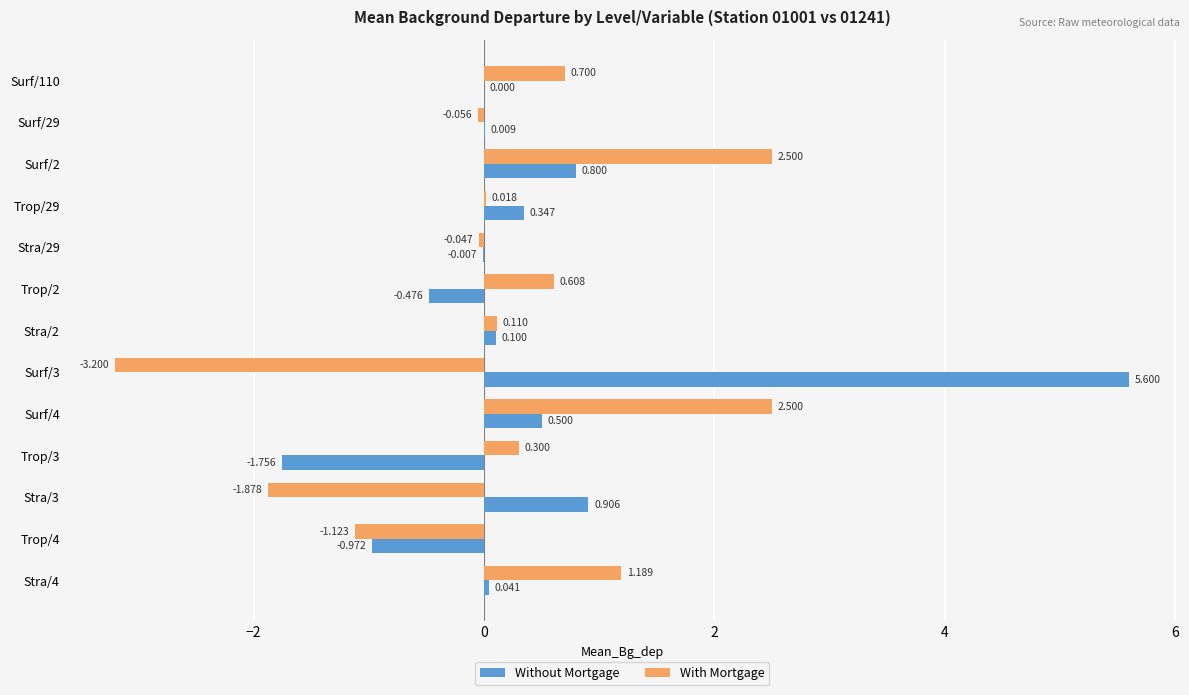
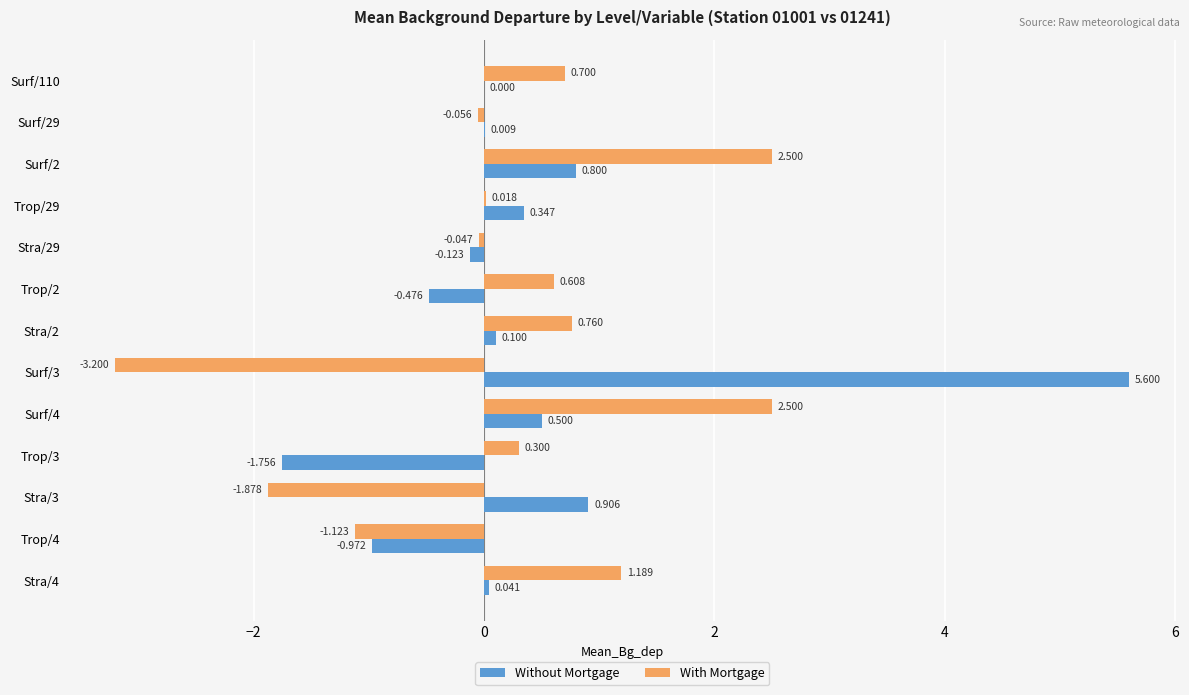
  {
    "Without Mortgage": {
      "Surf/110": 0.000,
      "Surf/29": 0.009,
      "Surf/2": 0.800,
      "Trop/29": 0.347,
-     "Stra/29": -0.007,
+     "Stra/29": -0.123,
      "Trop/2": -0.476,
      "Stra/2": 0.100,
      "Surf/3": 5.600,
      "Surf/4": 0.500,
      "Trop/3": -1.756,
      "Stra/3": 0.906,
      "Trop/4": -0.972,
      "Stra/4": 0.041
    },
    "With Mortgage": {
      "Surf/110": 0.700,
      "Surf/29": -0.056,
      "Surf/2": 2.500,
      "Trop/29": 0.018,
      "Stra/29": -0.047,
      "Trop/2": 0.608,
-     "Stra/2": 0.110,
+     "Stra/2": 0.760,
      "Surf/3": -3.200,
      "Surf/4": 2.500,
      "Trop/3": 0.300,
      "Stra/3": -1.878,
      "Trop/4": -1.123,
      "Stra/4": 1.189
    }
  }
